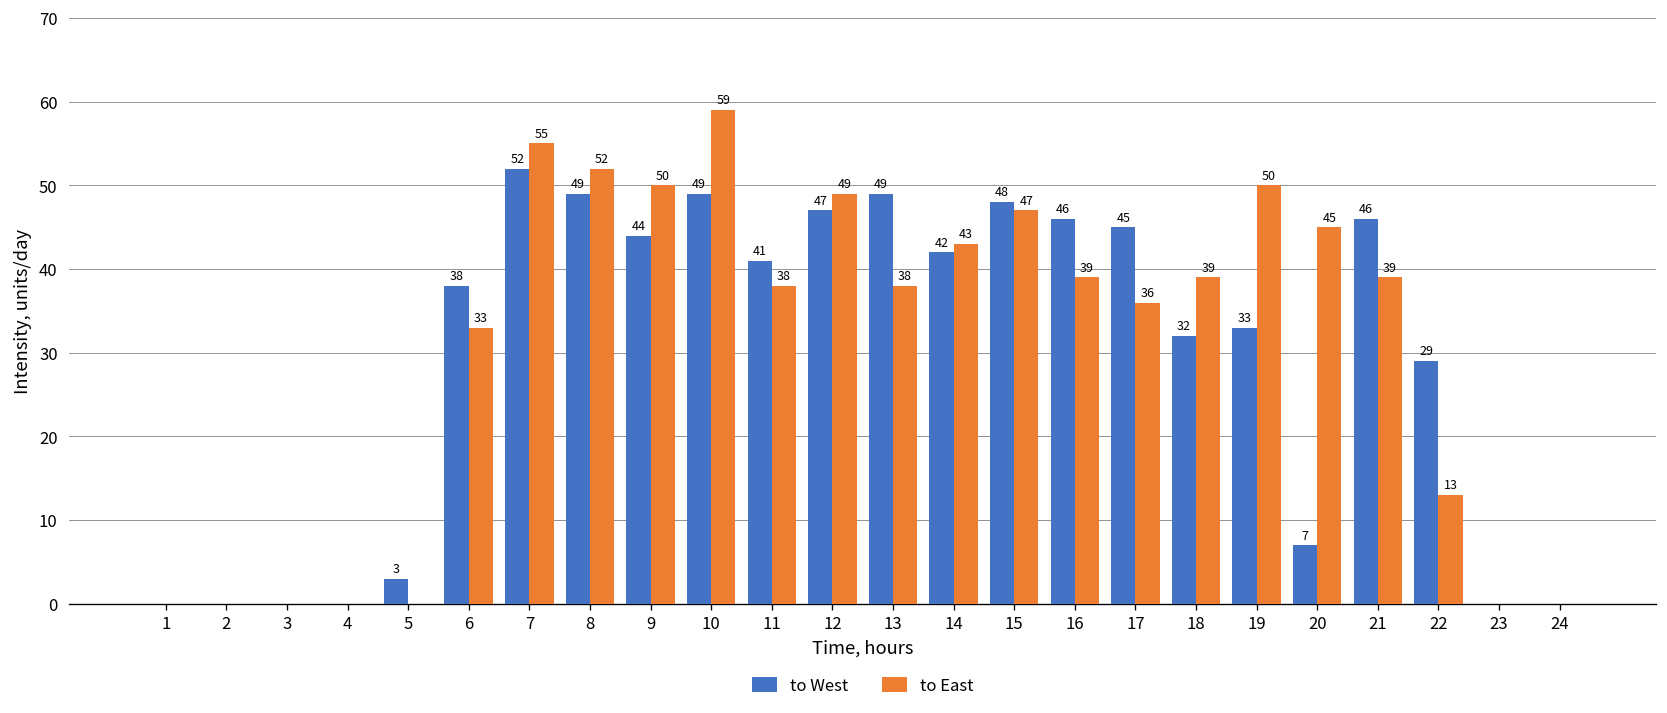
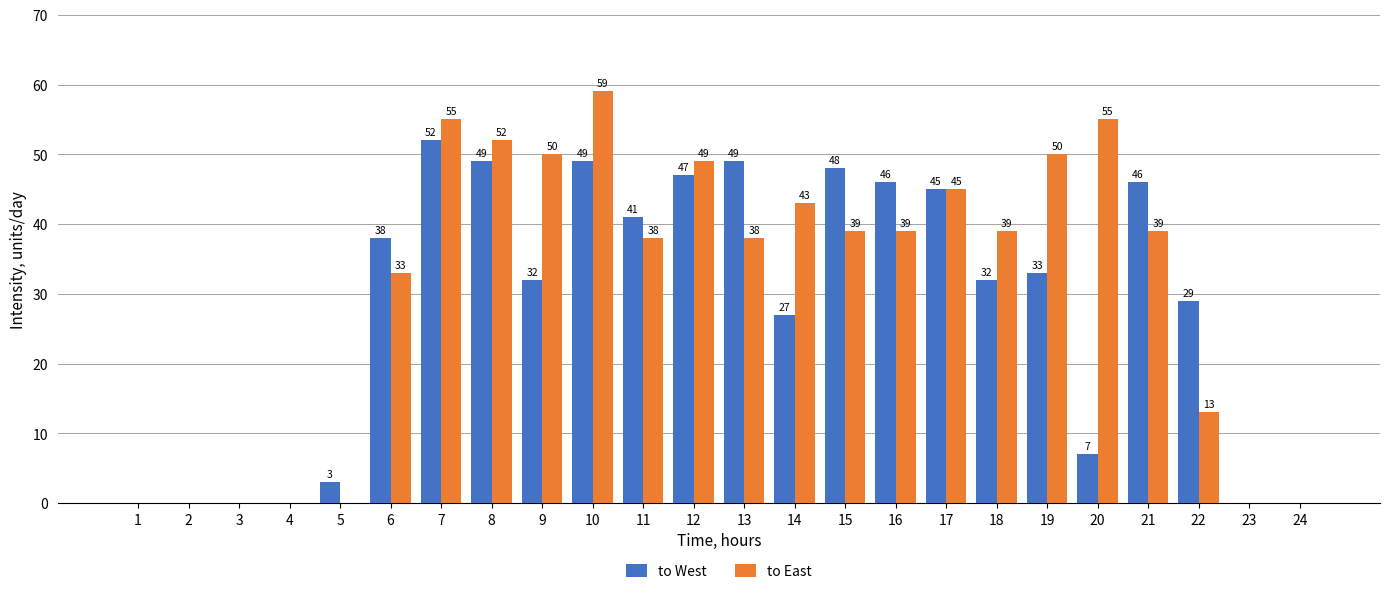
  {
    "to West": {
      "5": 3,
      "6": 38,
      "7": 52,
      "8": 49,
-     "9": 44,
+     "9": 32,
      "10": 49,
      "11": 41,
      "12": 47,
      "13": 49,
-     "14": 42,
+     "14": 27,
      "15": 48,
      "16": 46,
      "17": 45,
      "18": 32,
      "19": 33,
      "20": 7,
      "21": 46,
      "22": 29
    },
    "to East": {
      "6": 33,
      "7": 55,
      "8": 52,
      "9": 50,
      "10": 59,
      "11": 38,
      "12": 49,
      "13": 38,
      "14": 43,
-     "15": 47,
+     "15": 39,
      "16": 39,
-     "17": 36,
+     "17": 45,
      "18": 39,
      "19": 50,
-     "20": 45,
+     "20": 55,
      "21": 39,
      "22": 13
    }
  }
